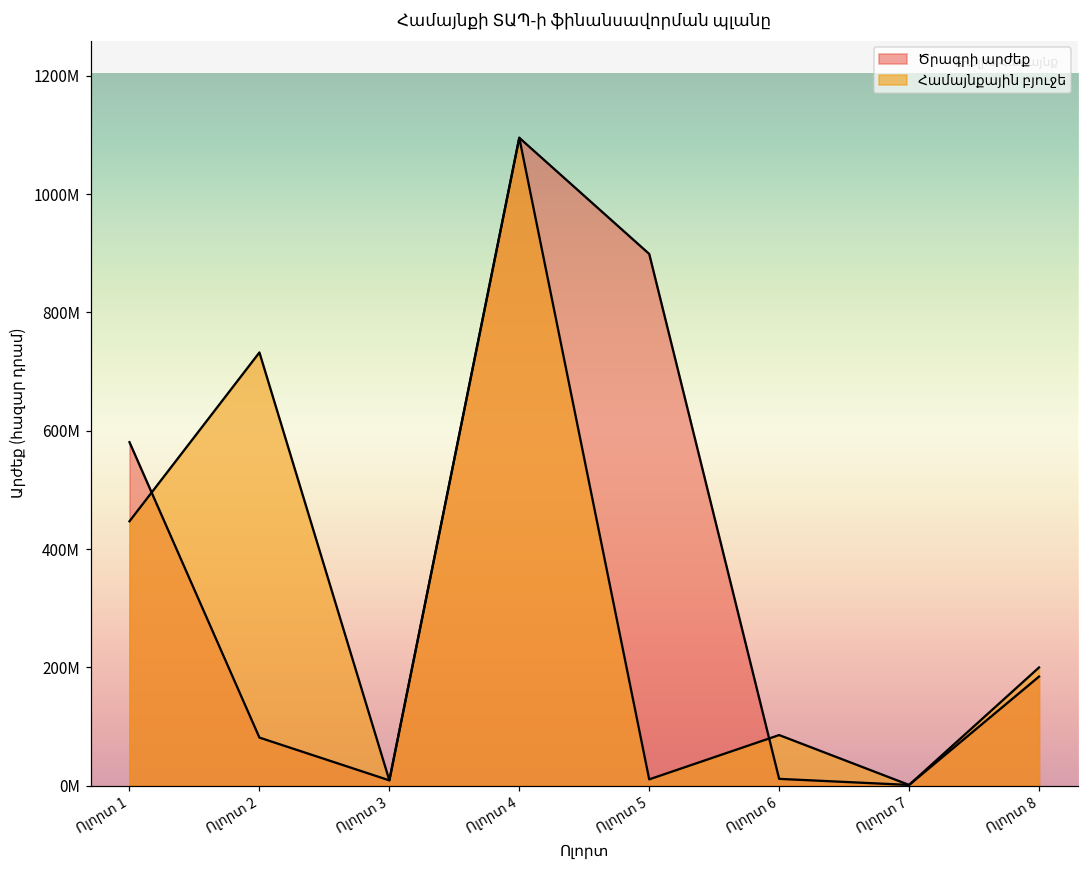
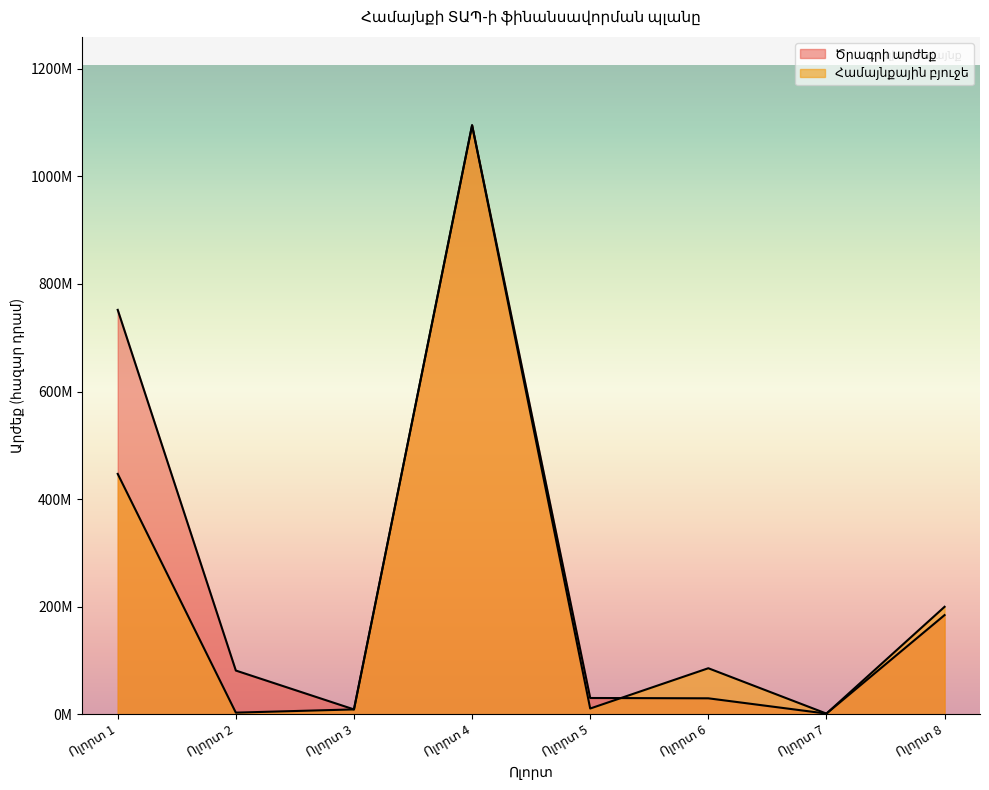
  {
    "Ծրագրի արժեք": {
-     "Ոլորտ 1": 580000000,
+     "Ոլորտ 1": 750000000,
      "Ոլորտ 2": 80000000,
-     "Ոլորտ 5": 900000000,
-     "Ոլորտ 6": 10000000,
+     "Ոլորտ 5": 30000000,
+     "Ոլորտ 6": 30000000,
      "Ոլորտ 8": 180000000
    },
    "Համայնքային բյուջե": {
      "Ոլորտ 1": 450000000,
-     "Ոլորտ 2": 730000000,
+     "Ոլորտ 2": 0,
      "Ոլորտ 5": 10000000,
      "Ոլորտ 6": 90000000,
      "Ոլորտ 8": 200000000
    }
  }
